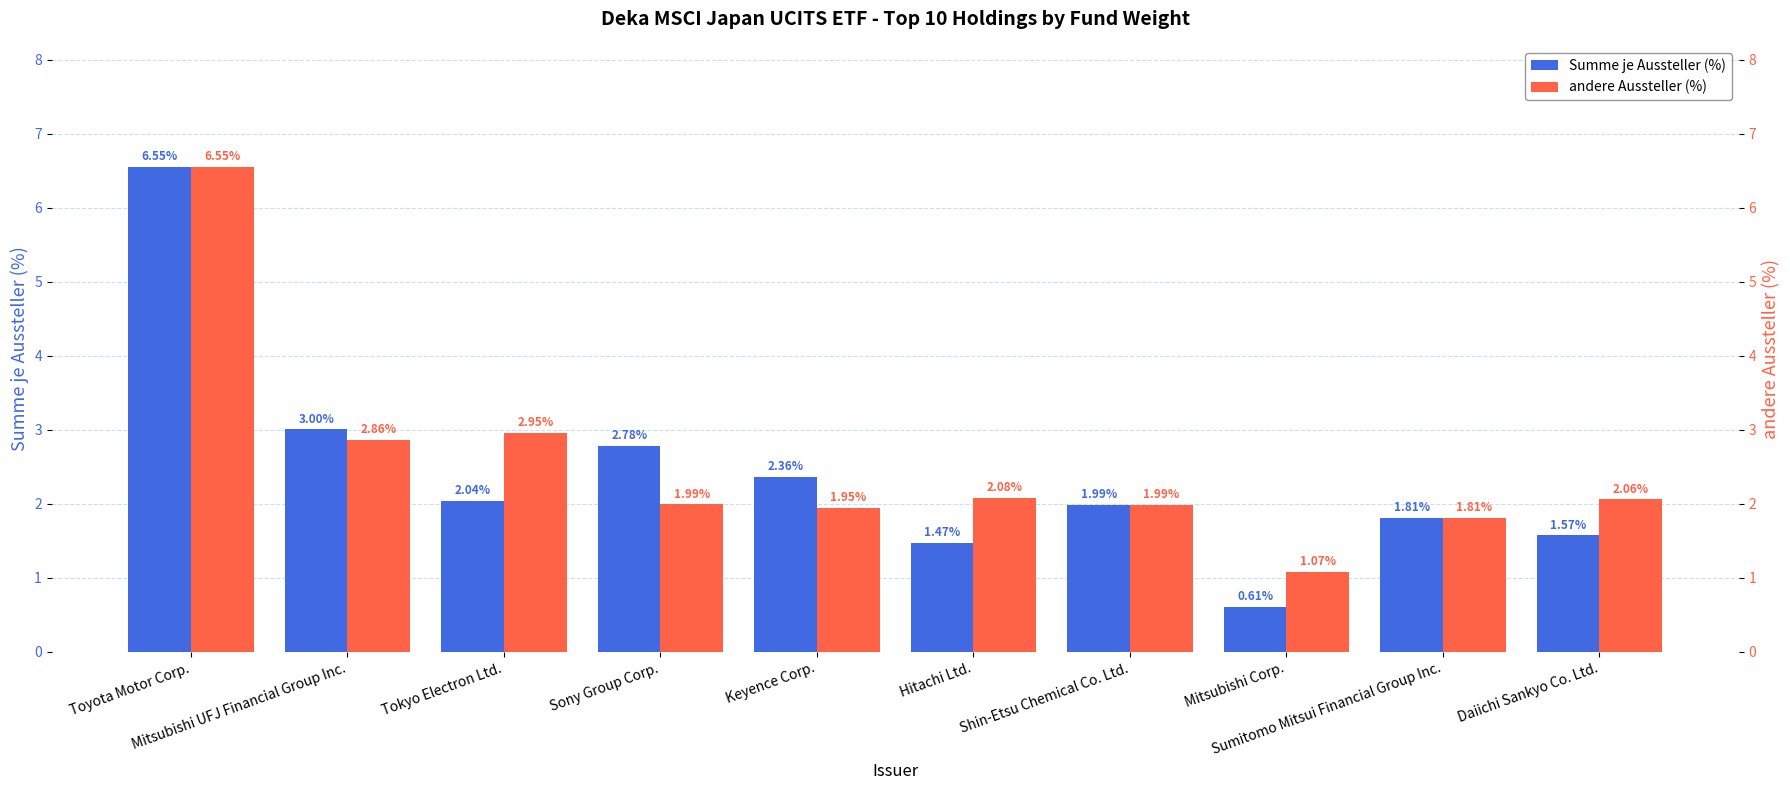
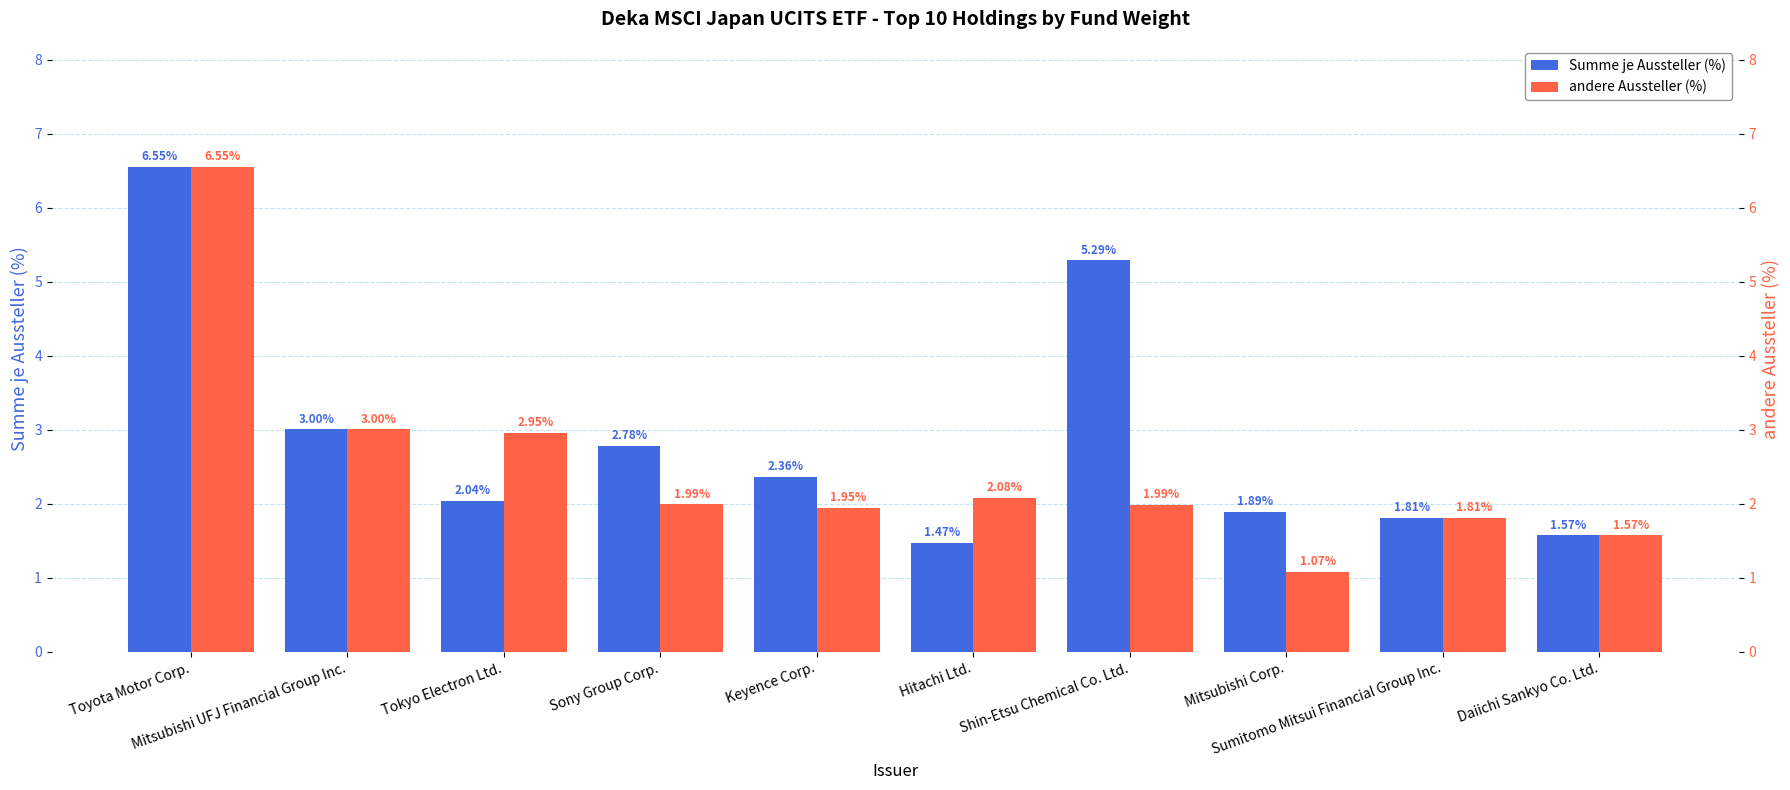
  {
    "Summe je Aussteller (%)": {
      "Toyota Motor Corp.": "6.55%",
      "Mitsubishi UFJ Financial Group Inc.": "3.00%",
      "Tokyo Electron Ltd.": "2.04%",
      "Sony Group Corp.": "2.78%",
      "Keyence Corp.": "2.36%",
      "Hitachi Ltd.": "1.47%",
-     "Shin-Etsu Chemical Co. Ltd.": "1.99%",
-     "Mitsubishi Corp.": "0.61%",
+     "Shin-Etsu Chemical Co. Ltd.": "5.29%",
+     "Mitsubishi Corp.": "1.89%",
      "Sumitomo Mitsui Financial Group Inc.": "1.81%",
      "Daiichi Sankyo Co. Ltd.": "1.57%"
    },
    "andere Aussteller (%)": {
      "Toyota Motor Corp.": "6.55%",
-     "Mitsubishi UFJ Financial Group Inc.": "2.86%",
+     "Mitsubishi UFJ Financial Group Inc.": "3.00%",
      "Tokyo Electron Ltd.": "2.95%",
      "Sony Group Corp.": "1.99%",
      "Keyence Corp.": "1.95%",
      "Hitachi Ltd.": "2.08%",
      "Shin-Etsu Chemical Co. Ltd.": "1.99%",
      "Mitsubishi Corp.": "1.07%",
      "Sumitomo Mitsui Financial Group Inc.": "1.81%",
-     "Daiichi Sankyo Co. Ltd.": "2.06%"
+     "Daiichi Sankyo Co. Ltd.": "1.57%"
    }
  }
